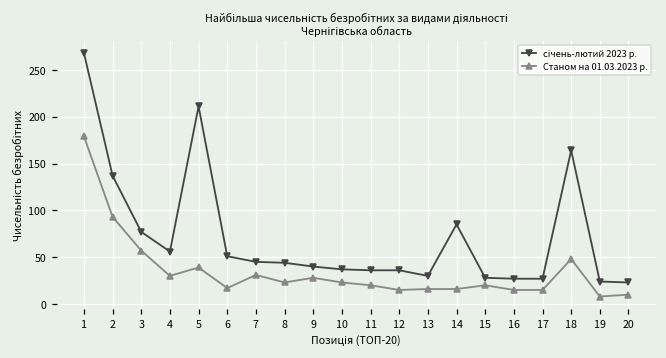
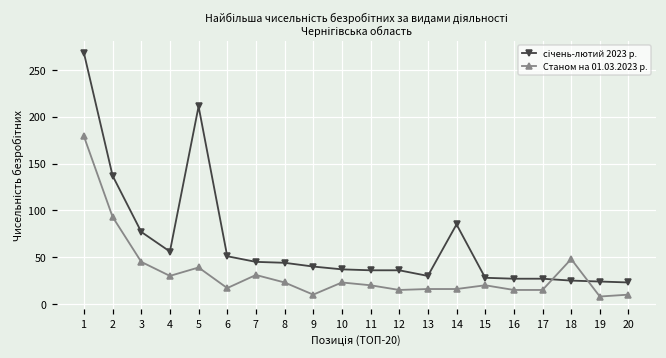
  {
    "січень-лютий 2023 р.": {
      "1": 270,
      "2": 140,
      "3": 80,
      "4": 60,
      "5": 210,
      "6": 50,
      "7": 50,
      "8": 40,
      "9": 40,
      "10": 40,
      "11": 40,
      "12": 40,
      "13": 30,
      "14": 90,
      "15": 30,
      "16": 30,
      "17": 30,
-     "18": 160,
+     "18": 30,
      "19": 20,
      "20": 20
    },
    "Станом на 01.03.2023 р.": {
      "1": 180,
      "2": 90,
-     "3": 60,
+     "3": 50,
      "4": 30,
      "5": 40,
      "6": 20,
      "7": 30,
      "8": 20,
-     "9": 30,
+     "9": 10,
      "10": 20,
      "11": 20,
      "12": 20,
      "13": 20,
      "14": 20,
      "15": 20,
      "16": 20,
      "17": 20,
      "18": 50,
      "19": 10,
      "20": 10
    }
  }
